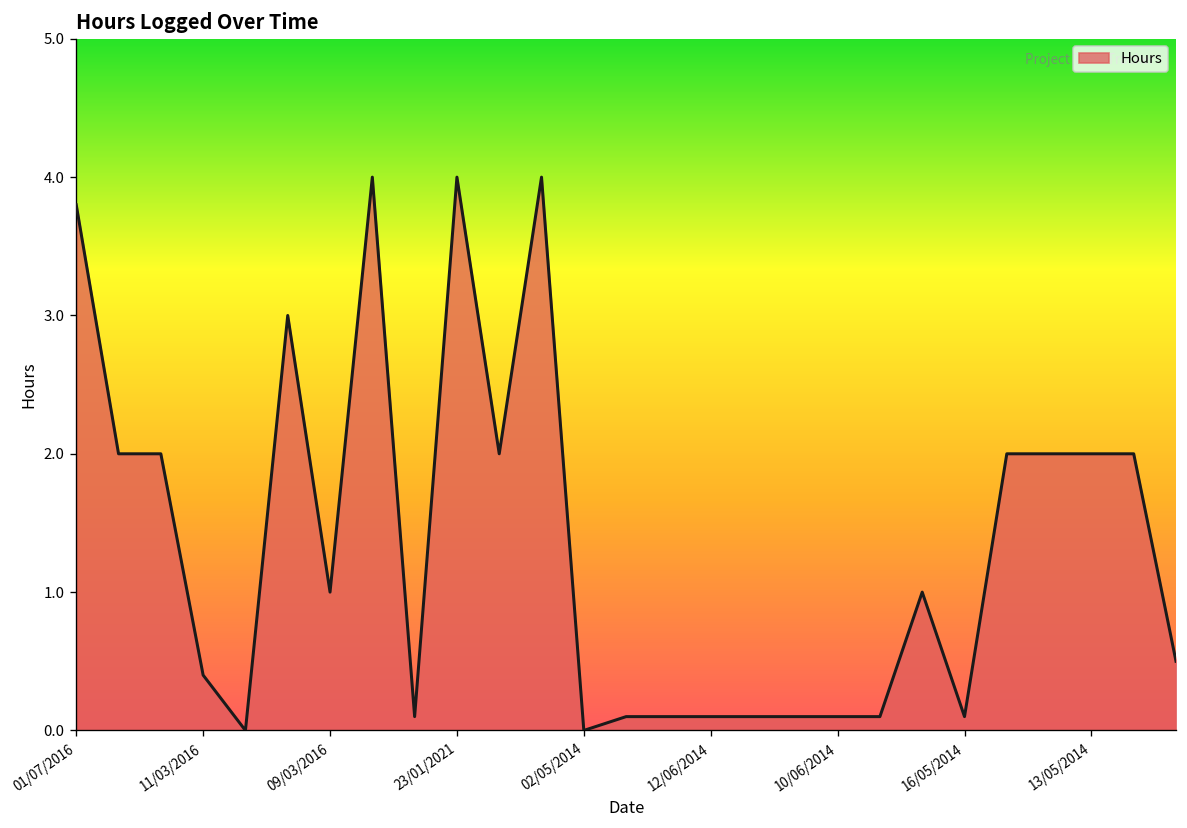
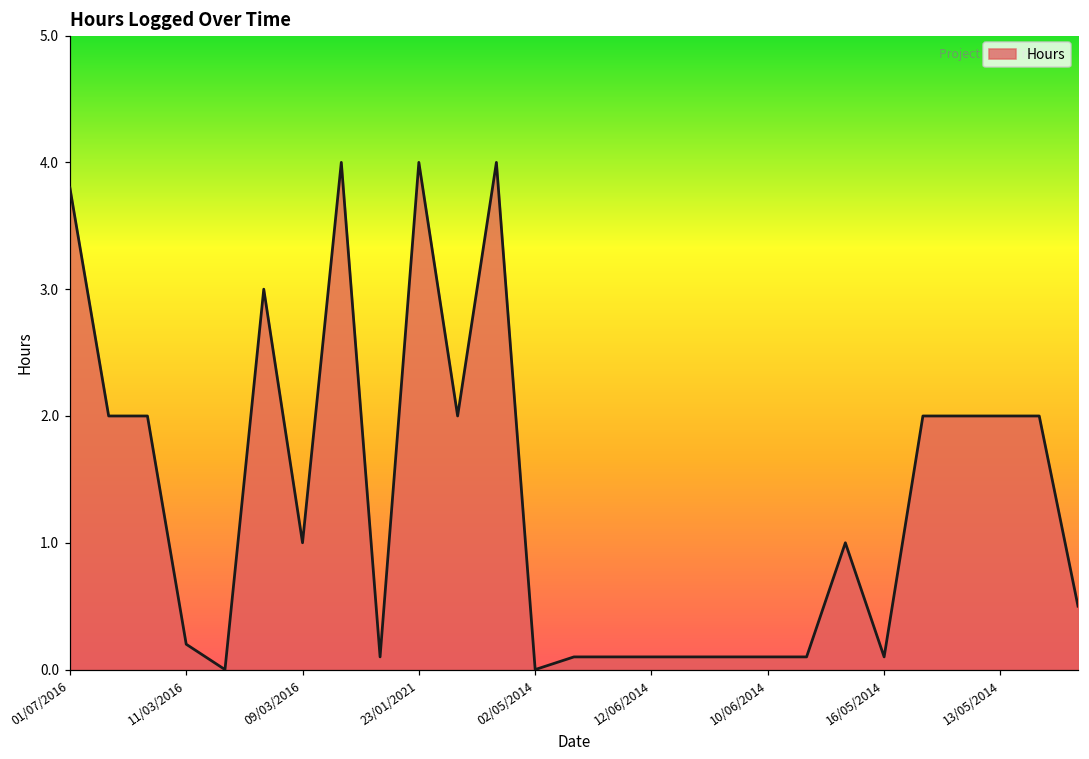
  {
    "01/07/2016": 3.8,
-   "11/03/2016": 0.4,
+   "11/03/2016": 0.2,
    "23/01/2021": 4.0,
    "02/05/2014": 0.0
  }
